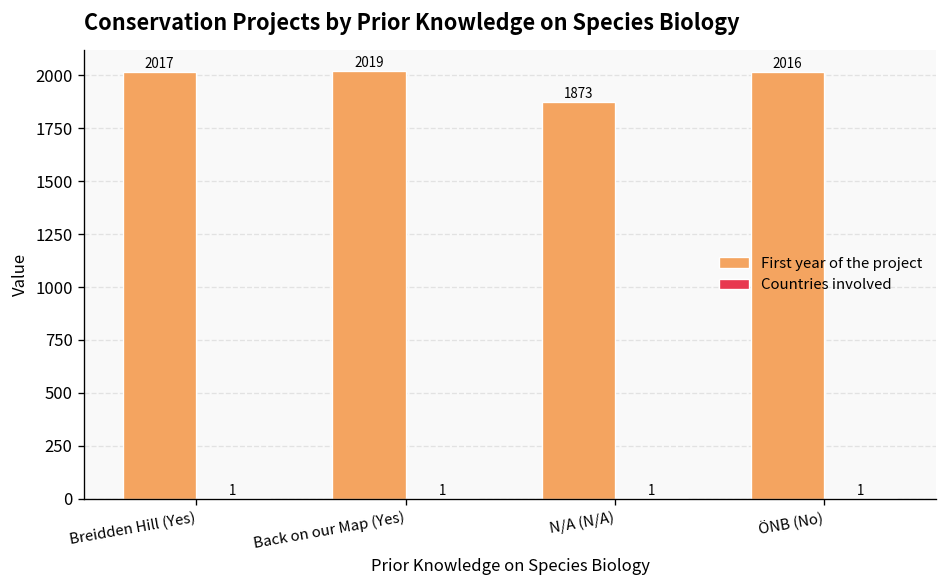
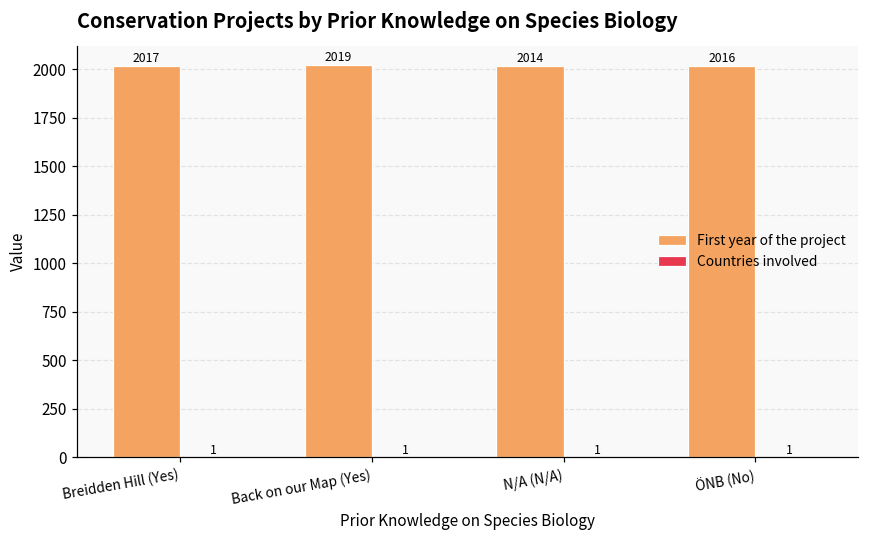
  {
    "First year of the project": {
      "Breidden Hill (Yes)": 2017,
      "Back on our Map (Yes)": 2019,
-     "N/A (N/A)": 1873,
+     "N/A (N/A)": 2014,
      "ÖNB (No)": 2016
    },
    "Countries involved": {
      "Breidden Hill (Yes)": 1,
      "Back on our Map (Yes)": 1,
      "N/A (N/A)": 1,
      "ÖNB (No)": 1
    }
  }
